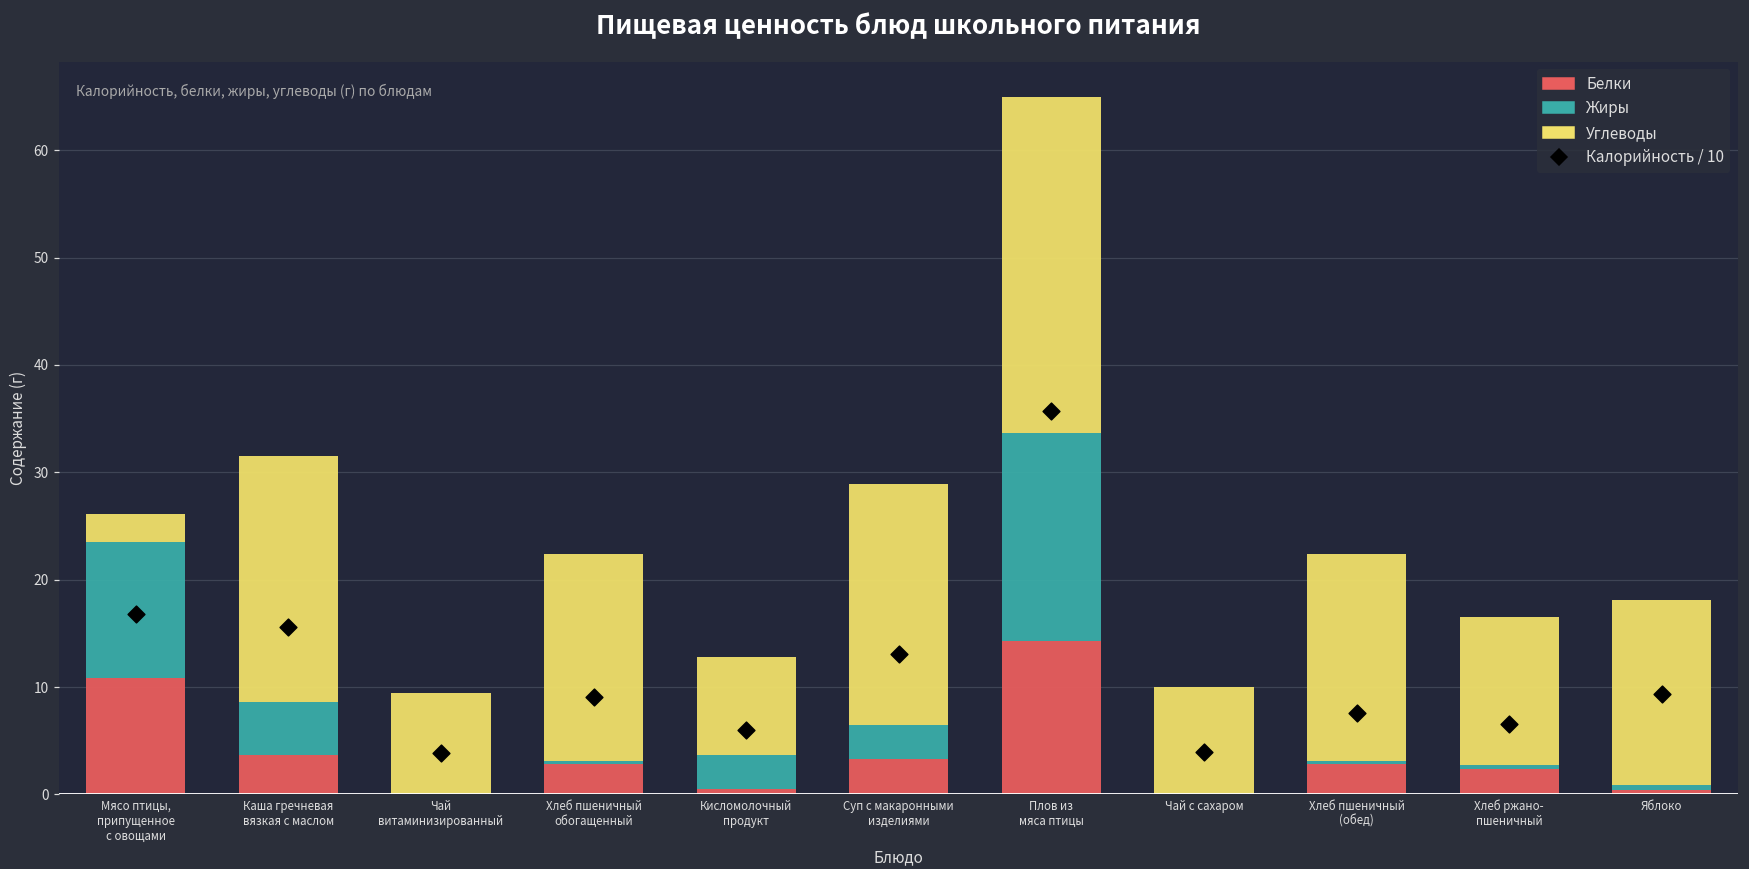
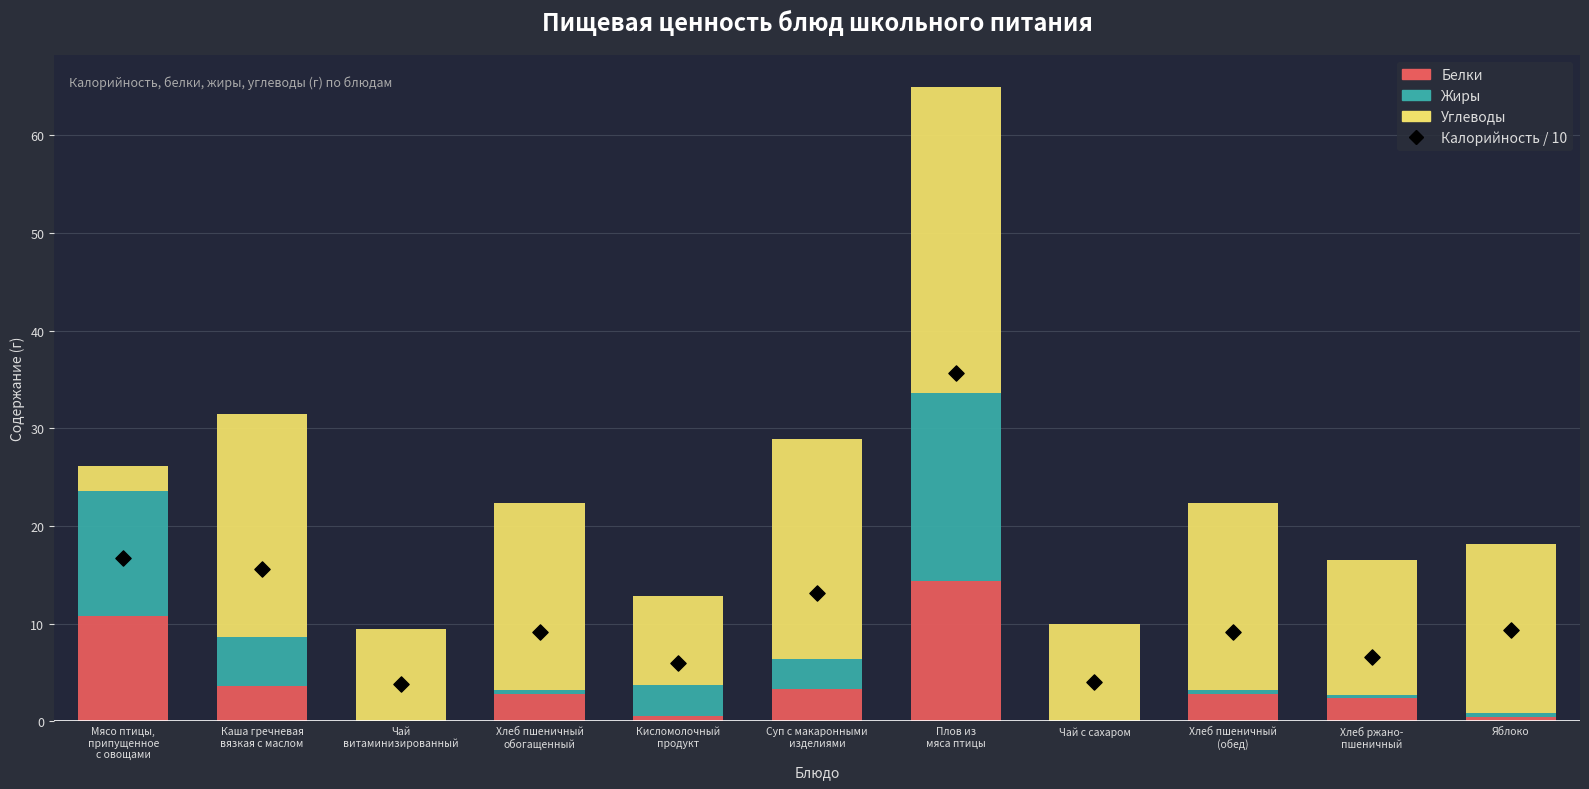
  {
    "Белки": {
      "Мясо птицы, припущенное с овощами": 11,
      "Каша гречневая вязкая с маслом": 4,
      "Чай витаминизированный": 0,
      "Хлеб пшеничный обогащенный": 3,
      "Кисломолочный продукт": 1,
      "Суп с макаронными изделиями": 3,
      "Плов из мяса птицы": 14,
      "Чай с сахаром": 0,
      "Хлеб пшеничный (обед)": 3,
      "Хлеб ржано- пшеничный": 2,
      "Яблоко": 0
    },
    "Калорийность / 10": {
-     "Хлеб пшеничный (обед)": 8
+     "Хлеб пшеничный (обед)": 9
    },
    "Жиры": {
      "Мясо птицы, припущенное с овощами": 13,
      "Каша гречневая вязкая с маслом": 5,
      "Чай витаминизированный": 0,
      "Хлеб пшеничный обогащенный": 0,
      "Кисломолочный продукт": 3,
      "Суп с макаронными изделиями": 3,
      "Плов из мяса птицы": 19,
      "Чай с сахаром": 0,
      "Хлеб пшеничный (обед)": 0,
      "Хлеб ржано- пшеничный": 0,
      "Яблоко": 0
    },
    "Углеводы": {
      "Мясо птицы, припущенное с овощами": 3,
      "Каша гречневая вязкая с маслом": 23,
      "Чай витаминизированный": 9,
      "Хлеб пшеничный обогащенный": 19,
      "Кисломолочный продукт": 9,
      "Суп с макаронными изделиями": 23,
      "Плов из мяса птицы": 31,
      "Чай с сахаром": 10,
      "Хлеб пшеничный (обед)": 19,
      "Хлеб ржано- пшеничный": 14,
      "Яблоко": 17
    }
  }
